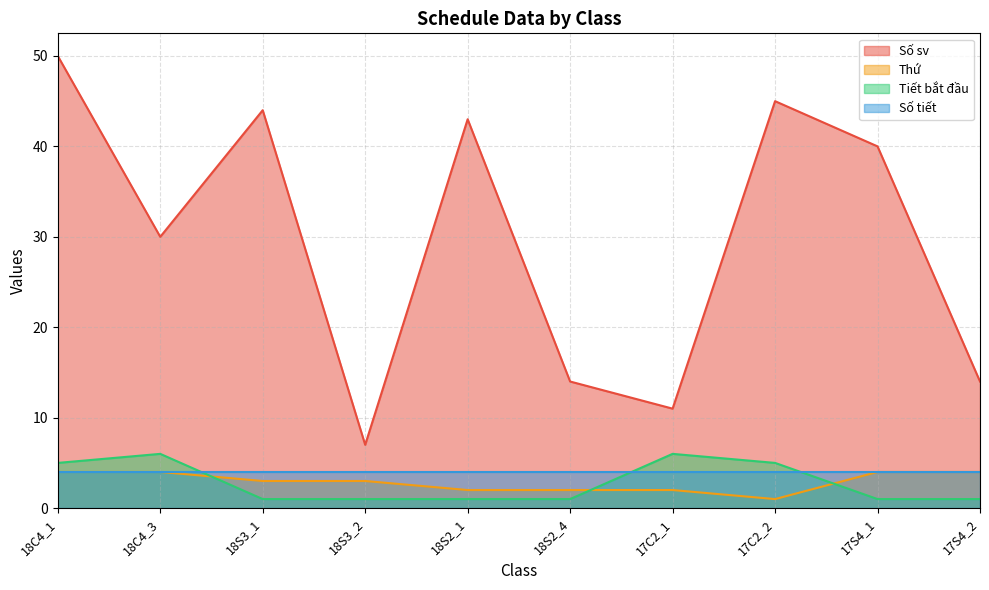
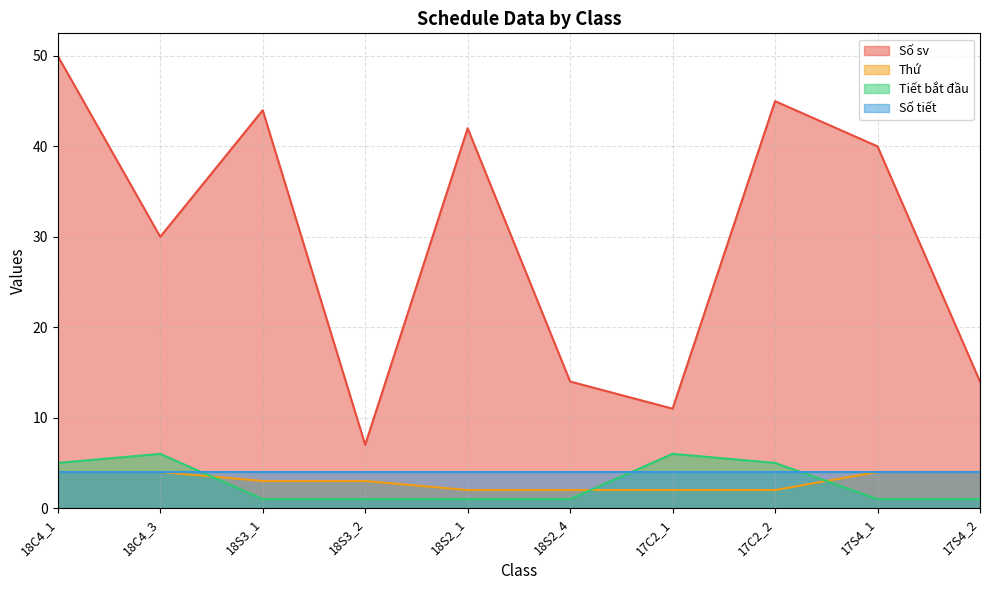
  {
    "Số sv": {
      "18C4_1": 50,
      "18C4_3": 30,
      "18S3_1": 44,
      "18S3_2": 7,
-     "18S2_1": 43,
+     "18S2_1": 42,
      "18S2_4": 14,
      "17C2_1": 11,
      "17C2_2": 45,
      "17S4_1": 40,
      "17S4_2": 14
    },
    "Thứ": {
      "18S3_1": 3,
      "18S3_2": 3,
      "18S2_1": 2,
      "18S2_4": 2,
      "17C2_1": 2,
-     "17C2_2": 1
+     "17C2_2": 2
    },
    "Tiết bắt đầu": {
      "18C4_1": 5,
      "18C4_3": 6,
      "18S3_1": 1,
      "18S3_2": 1,
      "18S2_1": 1,
      "18S2_4": 1,
      "17C2_1": 6,
      "17C2_2": 5,
      "17S4_1": 1,
      "17S4_2": 1
    },
    "Số tiết": {
      "18S3_1": 4,
      "18S3_2": 4,
      "18S2_1": 4,
      "18S2_4": 4,
      "17C2_1": 4,
      "17C2_2": 4
    }
  }
